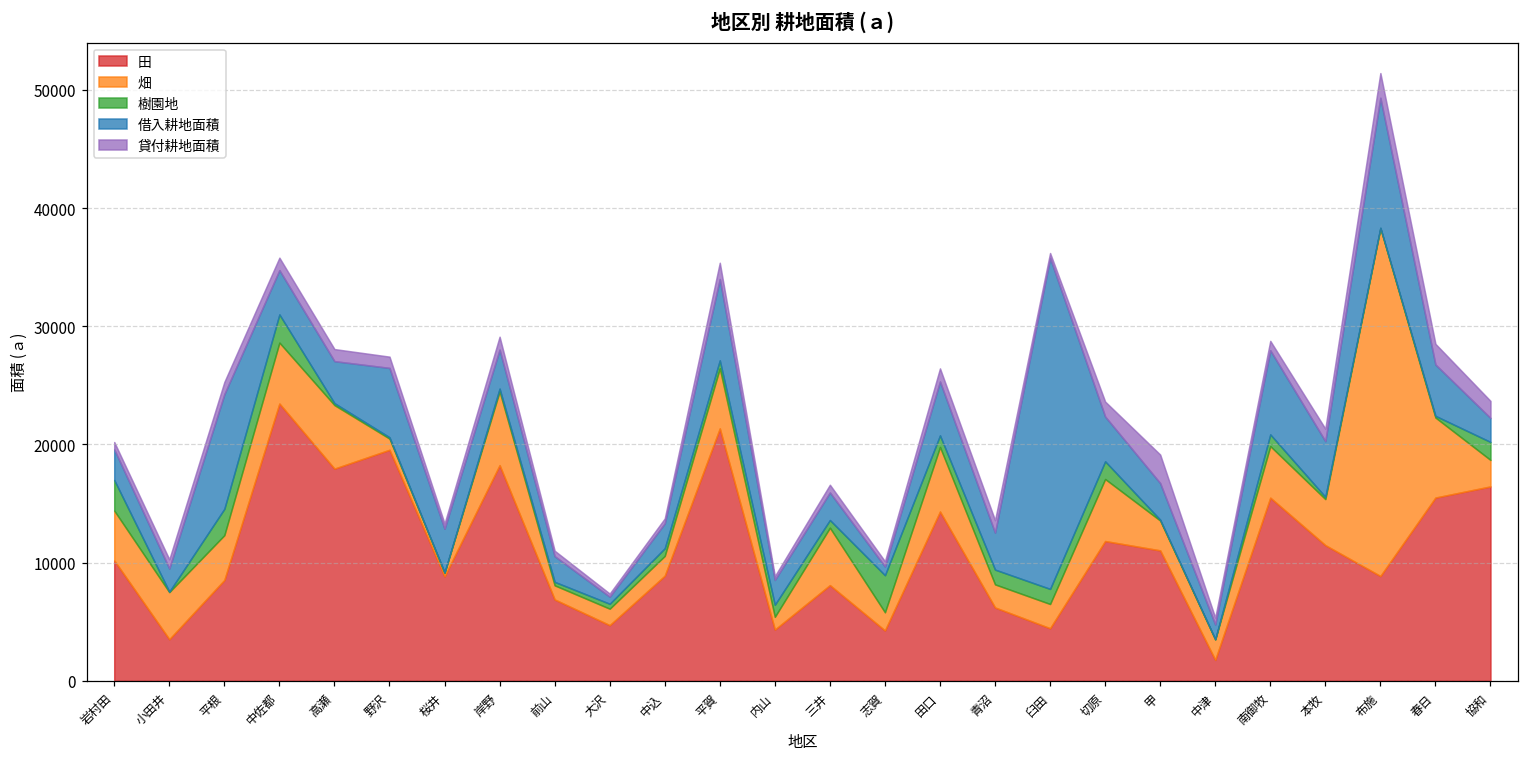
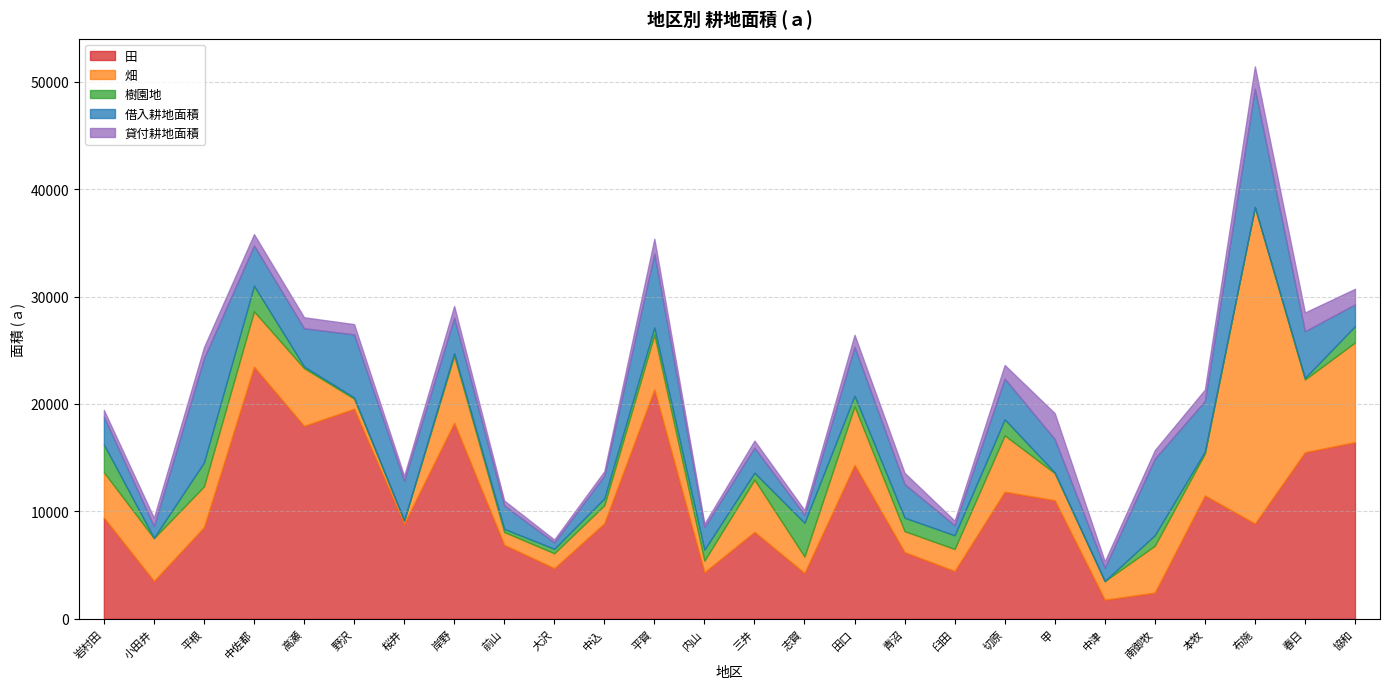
  {
    "田": {
-     "岩村田": 10200,
+     "岩村田": 9400,
      "小田井": 3500,
      "平根": 8500,
      "中佐都": 23500,
      "高瀬": 18000,
      "野沢": 19500,
      "桜井": 8800,
      "岸野": 18200,
      "前山": 6900,
      "大沢": 4700,
      "中込": 8900,
      "平賀": 21400,
      "内山": 4300,
      "三井": 8100,
      "志賀": 4300,
      "田口": 14300,
      "青沼": 6200,
      "臼田": 4400,
      "切原": 11800,
      "甲": 11000,
      "中津": 1800,
-     "南御牧": 15500,
+     "南御牧": 2400,
      "本牧": 11500,
      "布施": 8900,
      "春日": 15500,
      "協和": 16400
    },
    "畑": {
      "岩村田": 4200,
      "平根": 3800,
      "中佐都": 5200,
      "前山": 1200,
      "大沢": 1400,
      "中込": 1700,
      "平賀": 5100,
      "内山": 1100,
      "三井": 4900,
      "志賀": 1500,
      "田口": 5500,
      "青沼": 2000,
      "臼田": 2100,
      "切原": 5300,
      "南御牧": 4400,
-     "協和": 2200
+     "協和": 9300
    },
    "樹園地": {
      "岩村田": 2600,
      "平根": 2200,
      "中佐都": 2400,
      "前山": 300,
      "大沢": 400,
      "中込": 600,
      "平賀": 700,
      "内山": 1000,
      "三井": 600,
      "志賀": 3100,
      "田口": 1000,
      "青沼": 1300,
      "臼田": 1300,
      "切原": 1500,
      "南御牧": 1000,
      "協和": 1500
    },
    "借入耕地面積": {
      "岩村田": 2600,
-     "小田井": 2000,
+     "小田井": 1100,
      "平根": 9700,
      "中佐都": 3700,
      "高瀬": 3600,
      "野沢": 5900,
      "桜井": 3700,
      "岸野": 3300,
      "前山": 2200,
      "大沢": 600,
      "中込": 2100,
      "平賀": 6900,
      "内山": 2100,
      "三井": 2300,
      "志賀": 700,
      "田口": 4600,
      "青沼": 3100,
-     "臼田": 28000,
+     "臼田": 900,
      "切原": 3800,
      "甲": 3100,
      "中津": 1300,
      "南御牧": 7100,
      "本牧": 4700,
      "布施": 11000,
      "春日": 4300,
      "協和": 2000
    },
    "貸付耕地面積": {
      "岩村田": 600,
      "小田井": 800,
      "平根": 1000,
      "中佐都": 1100,
      "高瀬": 1000,
      "野沢": 1000,
      "桜井": 400,
      "岸野": 1100,
      "前山": 500,
      "大沢": 300,
      "中込": 400,
      "平賀": 1400,
      "内山": 300,
      "三井": 700,
      "志賀": 400,
      "田口": 1100,
      "青沼": 1000,
      "臼田": 400,
      "切原": 1300,
      "甲": 2400,
      "中津": 600,
      "南御牧": 800,
      "本牧": 1100,
      "布施": 2100,
      "春日": 1700,
      "協和": 1400
    }
  }
